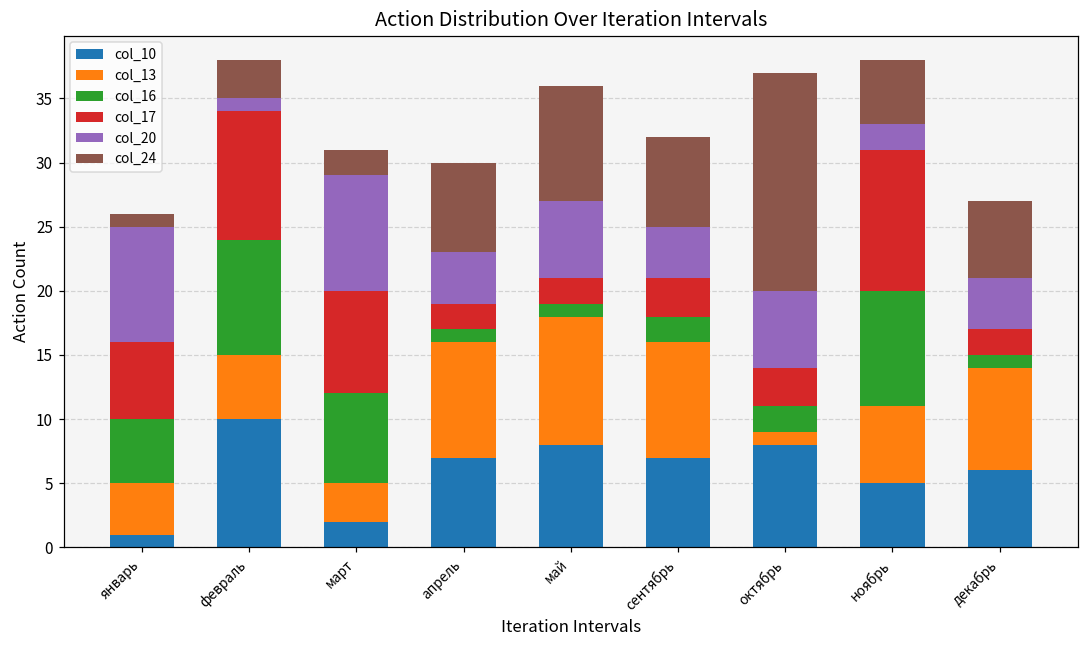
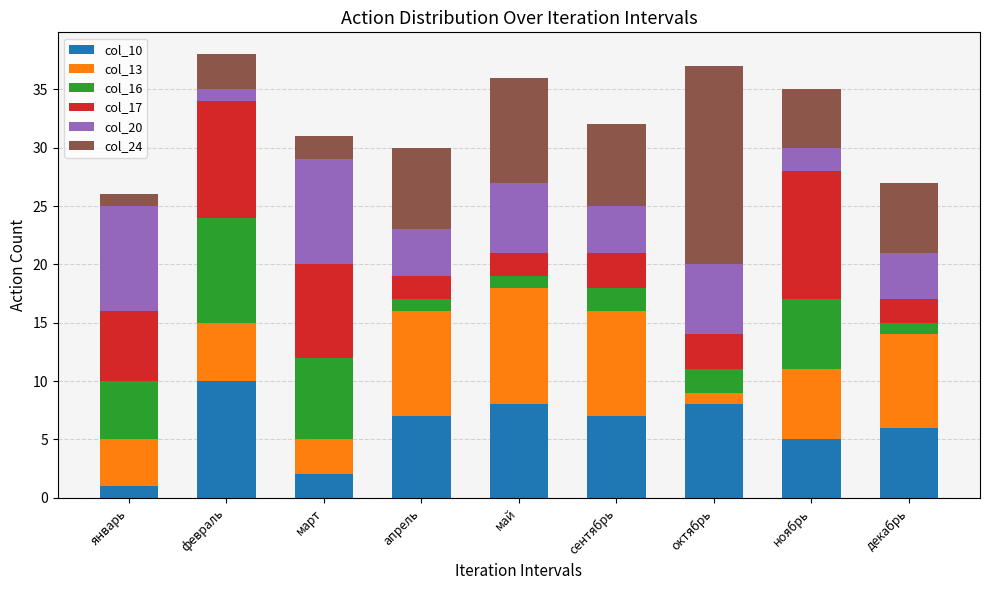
  {
    "col_10": {
      "январь": 1,
      "февраль": 10,
      "март": 2,
      "апрель": 7,
      "май": 8,
      "сентябрь": 7,
      "октябрь": 8,
      "ноябрь": 5,
      "декабрь": 6
    },
    "col_13": {
      "январь": 4,
      "февраль": 5,
      "март": 3,
      "апрель": 9,
      "май": 10,
      "сентябрь": 9,
      "октябрь": 1,
      "ноябрь": 6,
      "декабрь": 8
    },
    "col_16": {
      "январь": 5,
      "февраль": 9,
      "март": 7,
      "апрель": 1,
      "май": 1,
      "сентябрь": 2,
      "октябрь": 2,
-     "ноябрь": 9,
+     "ноябрь": 6,
      "декабрь": 1
    },
    "col_17": {
      "январь": 6,
      "февраль": 10,
      "март": 8,
      "апрель": 2,
      "май": 2,
      "сентябрь": 3,
      "октябрь": 3,
      "ноябрь": 11,
      "декабрь": 2
    },
    "col_20": {
      "январь": 9,
      "февраль": 1,
      "март": 9,
      "апрель": 4,
      "май": 6,
      "сентябрь": 4,
      "октябрь": 6,
      "ноябрь": 2,
      "декабрь": 4
    },
    "col_24": {
      "январь": 1,
      "февраль": 3,
      "март": 2,
      "апрель": 7,
      "май": 9,
      "сентябрь": 7,
      "октябрь": 17,
      "ноябрь": 5,
      "декабрь": 6
    }
  }
